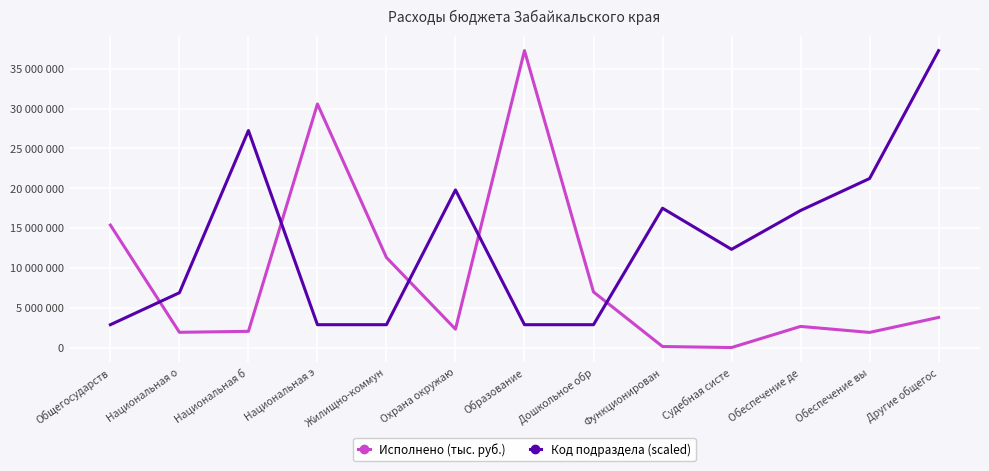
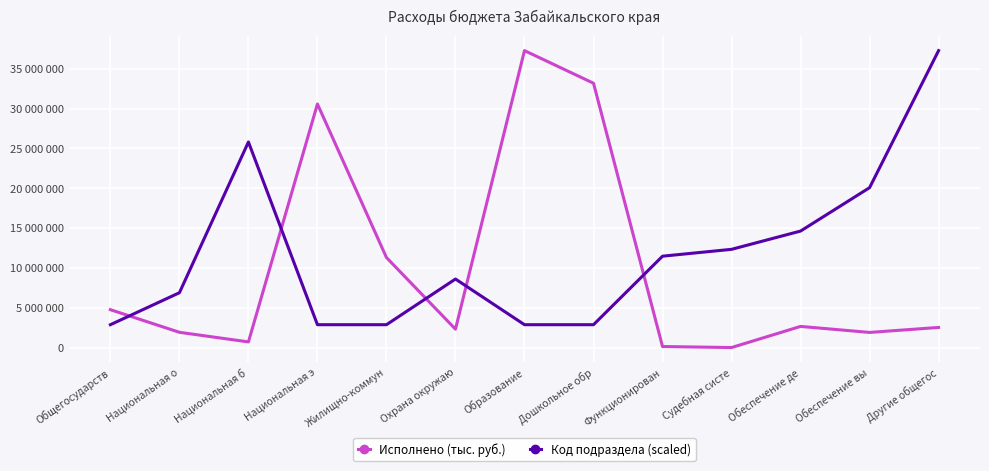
  {
    "Исполнено (тыс. руб.)": {
-     "Общегосударств": 15000000,
+     "Общегосударств": 5000000,
      "Национальная о": 2000000,
-     "Национальная б": 2000000,
+     "Национальная б": 1000000,
      "Национальная э": 31000000,
      "Жилищно-коммун": 11000000,
      "Охрана окружаю": 2000000,
      "Образование": 37000000,
-     "Дошкольное обр": 7000000,
+     "Дошкольное обр": 33000000,
      "Функционирован": 0,
      "Судебная систе": 0,
      "Обеспечение де": 3000000,
      "Обеспечение вы": 2000000,
-     "Другие общегос": 4000000
+     "Другие общегос": 3000000
    },
    "Код подраздела (scaled)": {
      "Общегосударств": 3000000,
      "Национальная о": 7000000,
-     "Национальная б": 27000000,
+     "Национальная б": 26000000,
      "Национальная э": 3000000,
      "Жилищно-коммун": 3000000,
-     "Охрана окружаю": 20000000,
+     "Охрана окружаю": 9000000,
      "Образование": 3000000,
      "Дошкольное обр": 3000000,
-     "Функционирован": 17000000,
+     "Функционирован": 11000000,
      "Судебная систе": 12000000,
-     "Обеспечение де": 17000000,
-     "Обеспечение вы": 21000000,
+     "Обеспечение де": 15000000,
+     "Обеспечение вы": 20000000,
      "Другие общегос": 37000000
    }
  }
